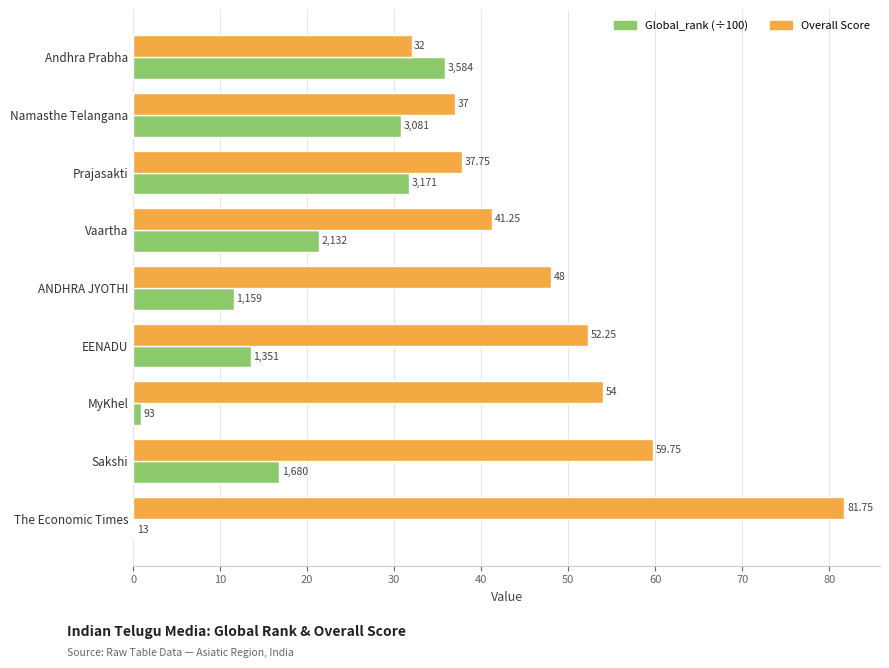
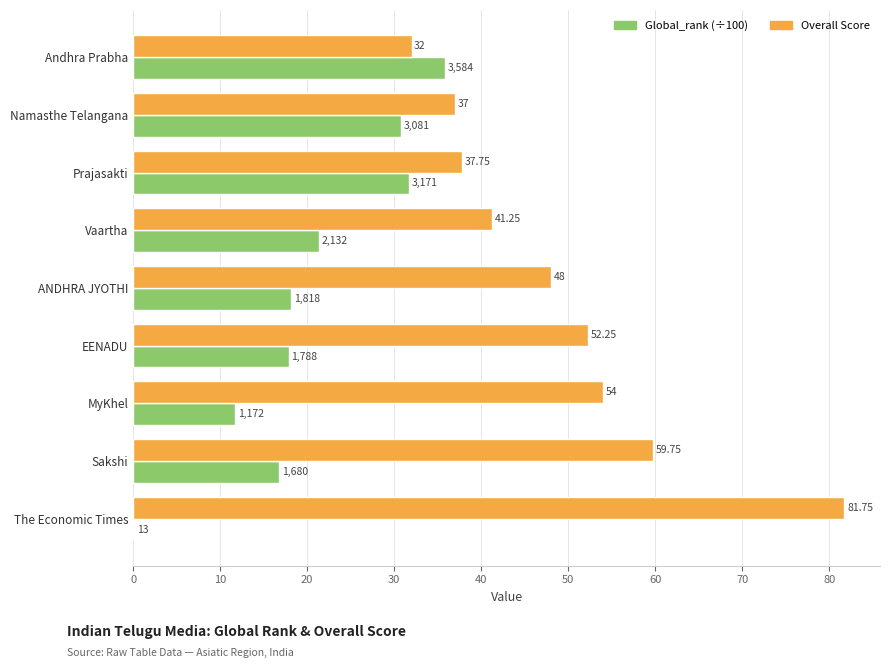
  {
    "Global_rank (÷100)": {
-     "ANDHRA JYOTHI": "1,159",
-     "EENADU": "1,351",
-     "MyKhel": "93"
+     "ANDHRA JYOTHI": "1,818",
+     "EENADU": "1,788",
+     "MyKhel": "1,172"
    }
  }
